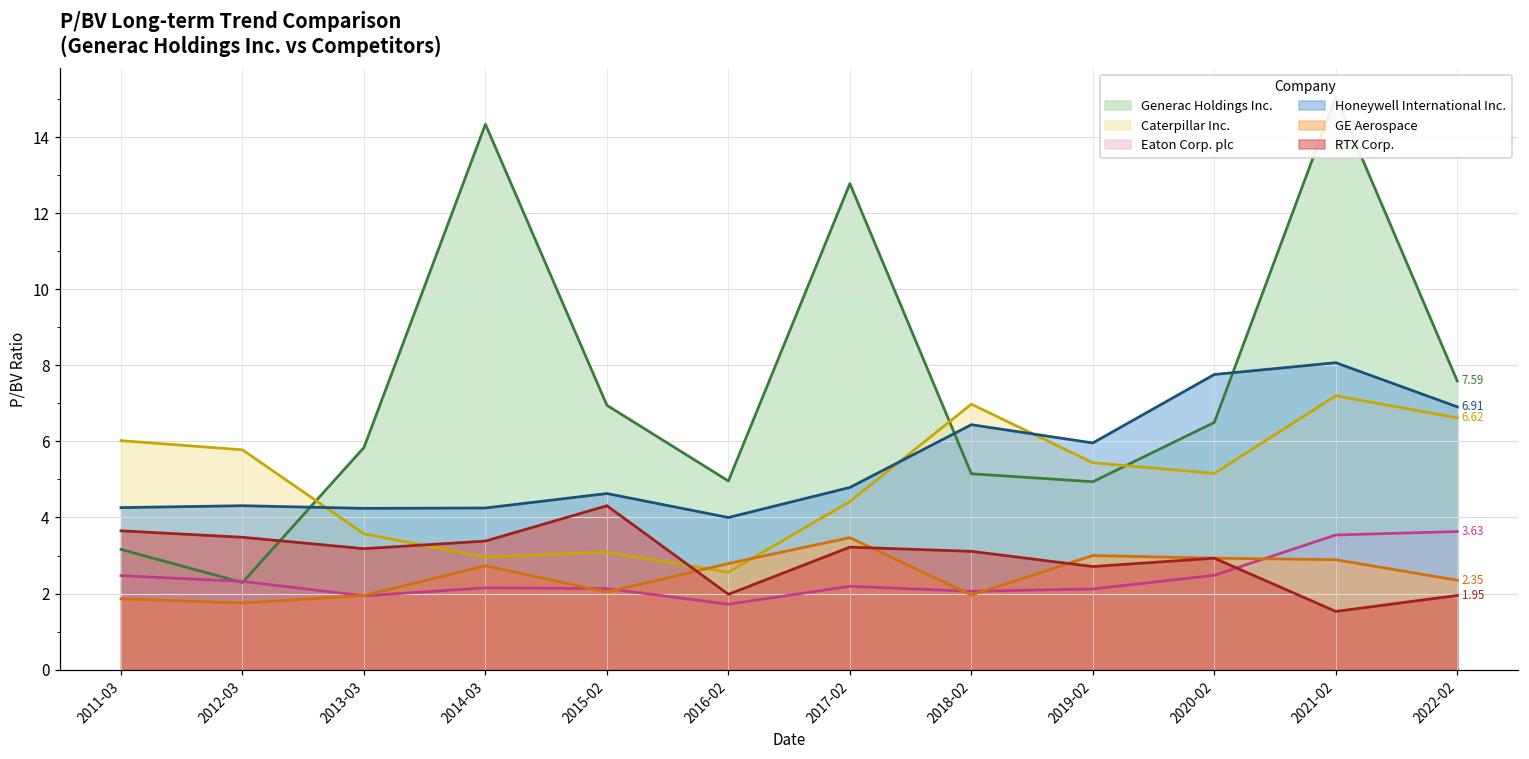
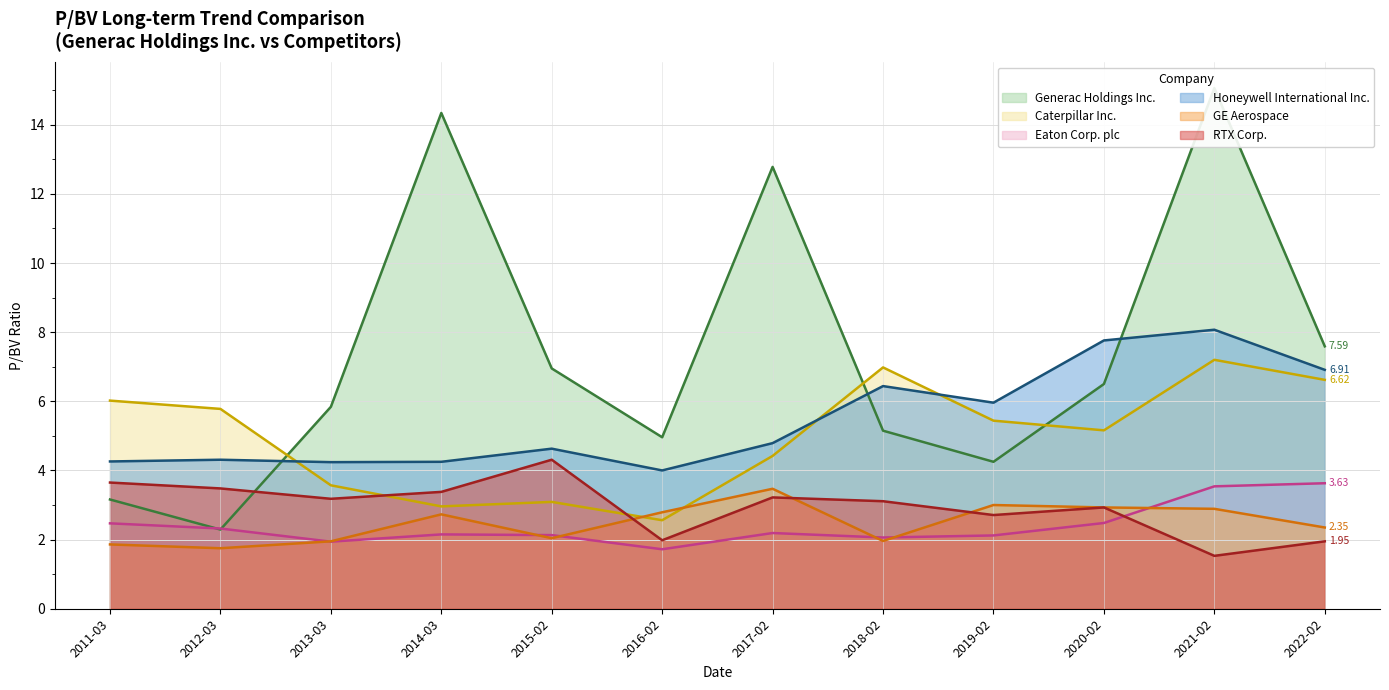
  {
    "Generac Holdings Inc.": {
      "2011-03": 3.2,
      "2013-03": 5.8,
      "2014-03": 14.3,
      "2015-02": 7.0,
      "2016-02": 5.0,
      "2017-02": 12.8,
      "2018-02": 5.2,
-     "2019-02": 4.9,
+     "2019-02": 4.3,
      "2020-02": 6.5
    },
    "Honeywell International Inc.": {
      "2022-02": 6.91
    },
    "GE Aerospace": {
      "2022-02": 2.35
    },
    "RTX Corp.": {
      "2022-02": 1.95
    }
  }
